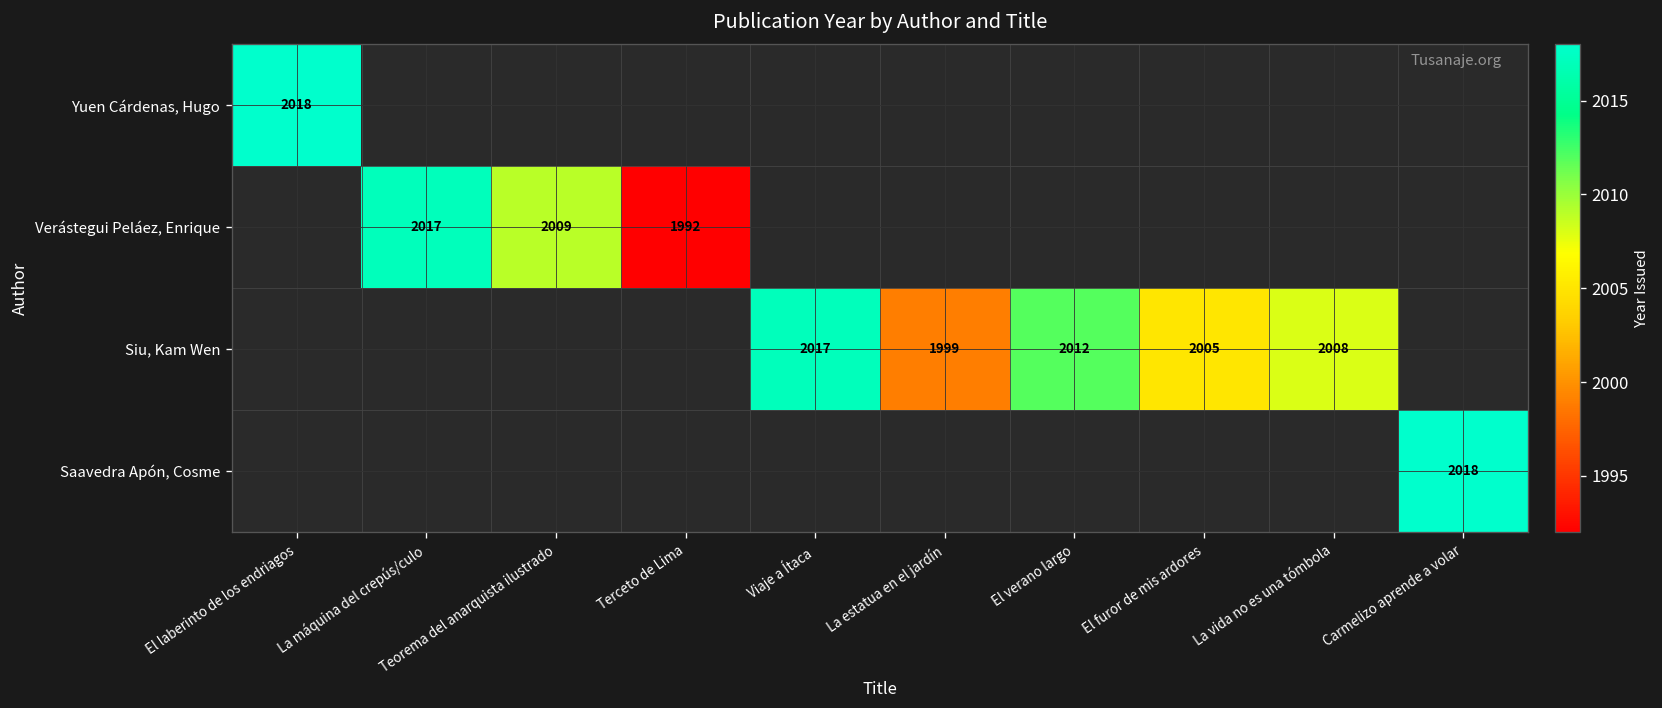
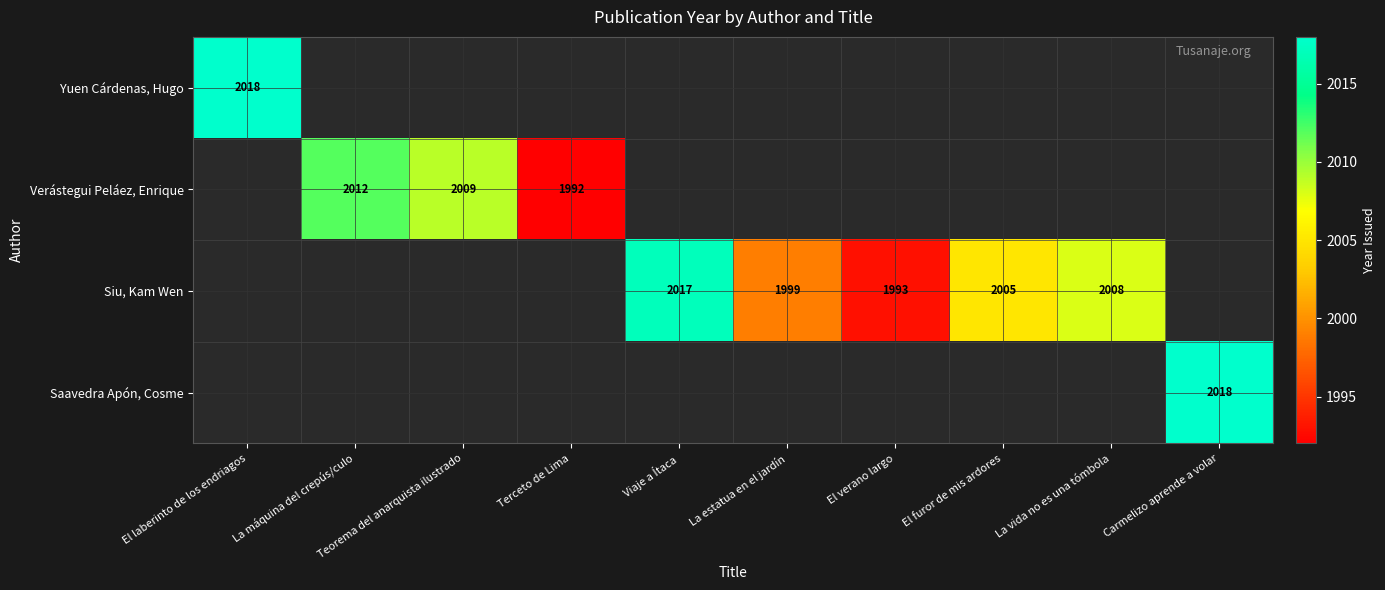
  {
    "Yuen Cárdenas, Hugo": {
      "El laberinto de los endriagos": 2018
    },
    "Verástegui Peláez, Enrique": {
-     "La máquina del crepús/culo": 2017,
+     "La máquina del crepús/culo": 2012,
      "Teorema del anarquista ilustrado": 2009,
      "Terceto de Lima": 1992
    },
    "Siu, Kam Wen": {
      "Viaje a Ítaca": 2017,
      "La estatua en el jardín": 1999,
-     "El verano largo": 2012,
+     "El verano largo": 1993,
      "El furor de mis ardores": 2005,
      "La vida no es una tómbola": 2008
    },
    "Saavedra Apón, Cosme": {
      "Carmelizo aprende a volar": 2018
    }
  }
